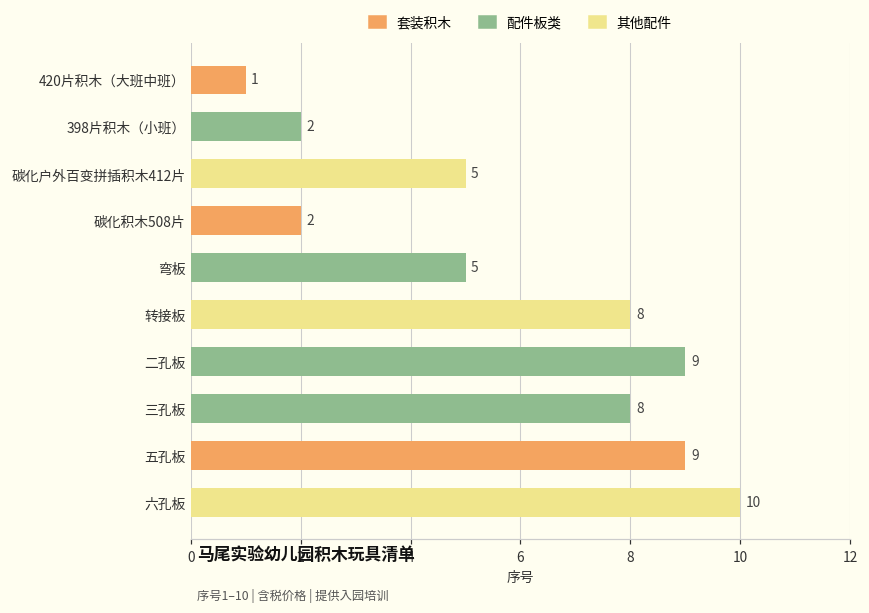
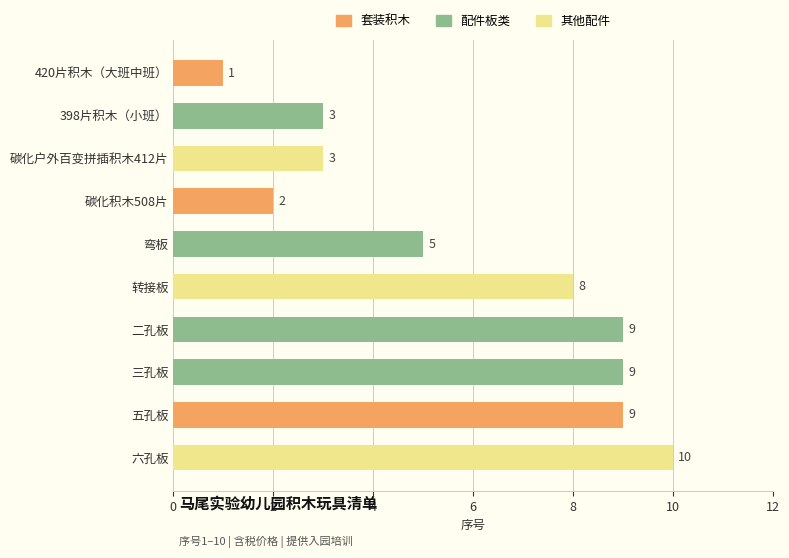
  {
    "420片积木（大班中班）": 1,
-   "398片积木（小班）": 2,
-   "碳化户外百变拼插积木412片": 5,
+   "398片积木（小班）": 3,
+   "碳化户外百变拼插积木412片": 3,
    "碳化积木508片": 2,
    "弯板": 5,
    "转接板": 8,
    "二孔板": 9,
-   "三孔板": 8,
+   "三孔板": 9,
    "五孔板": 9,
    "六孔板": 10
  }
